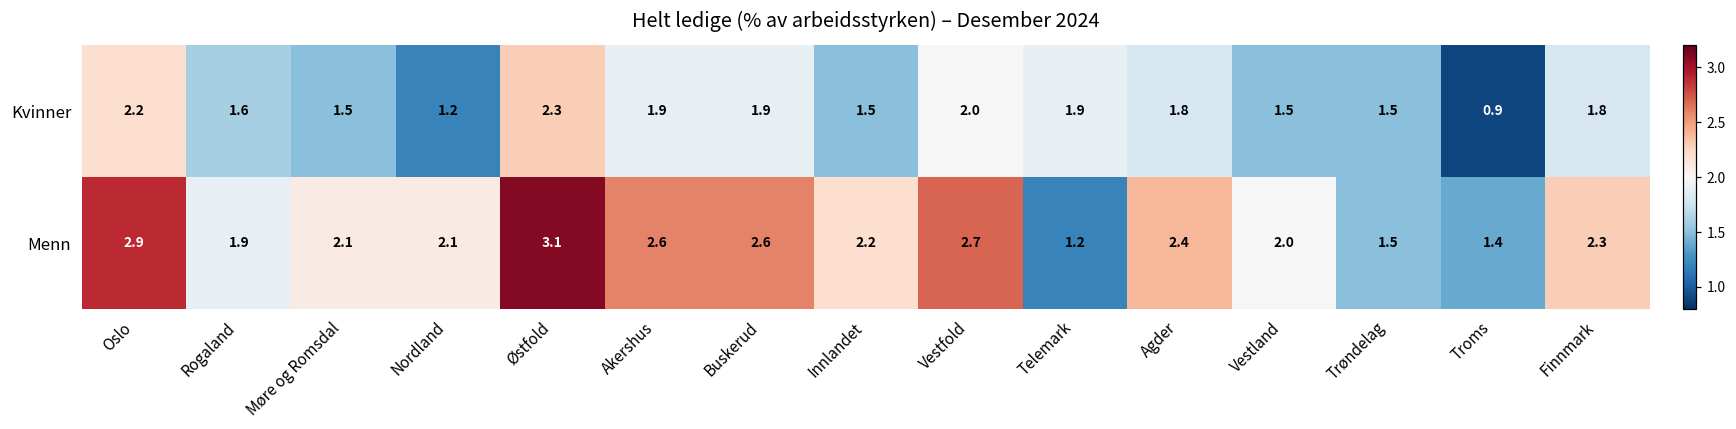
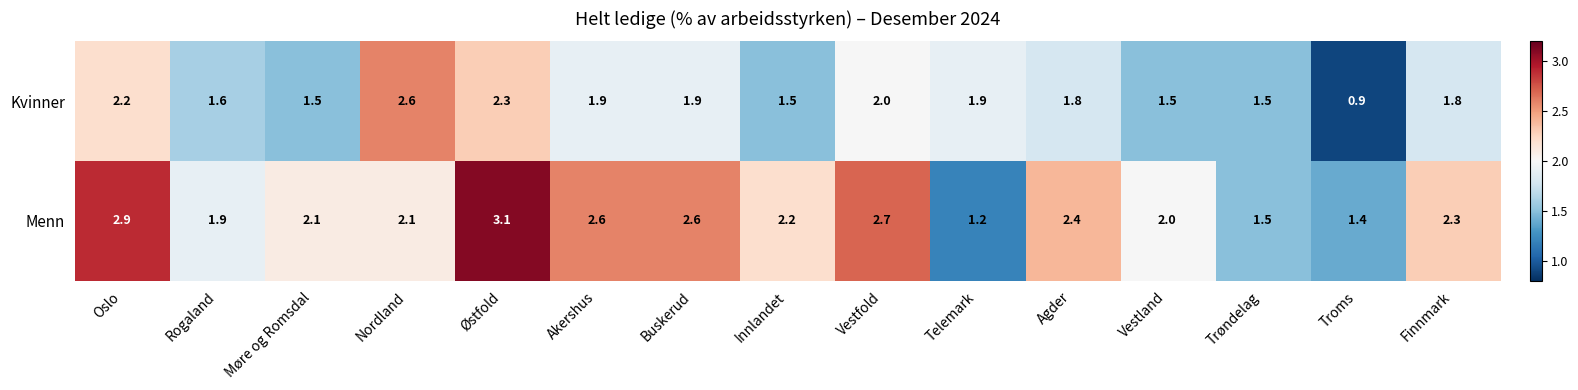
  {
    "Kvinner": {
      "Oslo": 2.2,
      "Rogaland": 1.6,
      "Møre og Romsdal": 1.5,
-     "Nordland": 1.2,
+     "Nordland": 2.6,
      "Østfold": 2.3,
      "Akershus": 1.9,
      "Buskerud": 1.9,
      "Innlandet": 1.5,
      "Vestfold": 2.0,
      "Telemark": 1.9,
      "Agder": 1.8,
      "Vestland": 1.5,
      "Trøndelag": 1.5,
      "Troms": 0.9,
      "Finnmark": 1.8
    },
    "Menn": {
      "Oslo": 2.9,
      "Rogaland": 1.9,
      "Møre og Romsdal": 2.1,
      "Nordland": 2.1,
      "Østfold": 3.1,
      "Akershus": 2.6,
      "Buskerud": 2.6,
      "Innlandet": 2.2,
      "Vestfold": 2.7,
      "Telemark": 1.2,
      "Agder": 2.4,
      "Vestland": 2.0,
      "Trøndelag": 1.5,
      "Troms": 1.4,
      "Finnmark": 2.3
    }
  }
